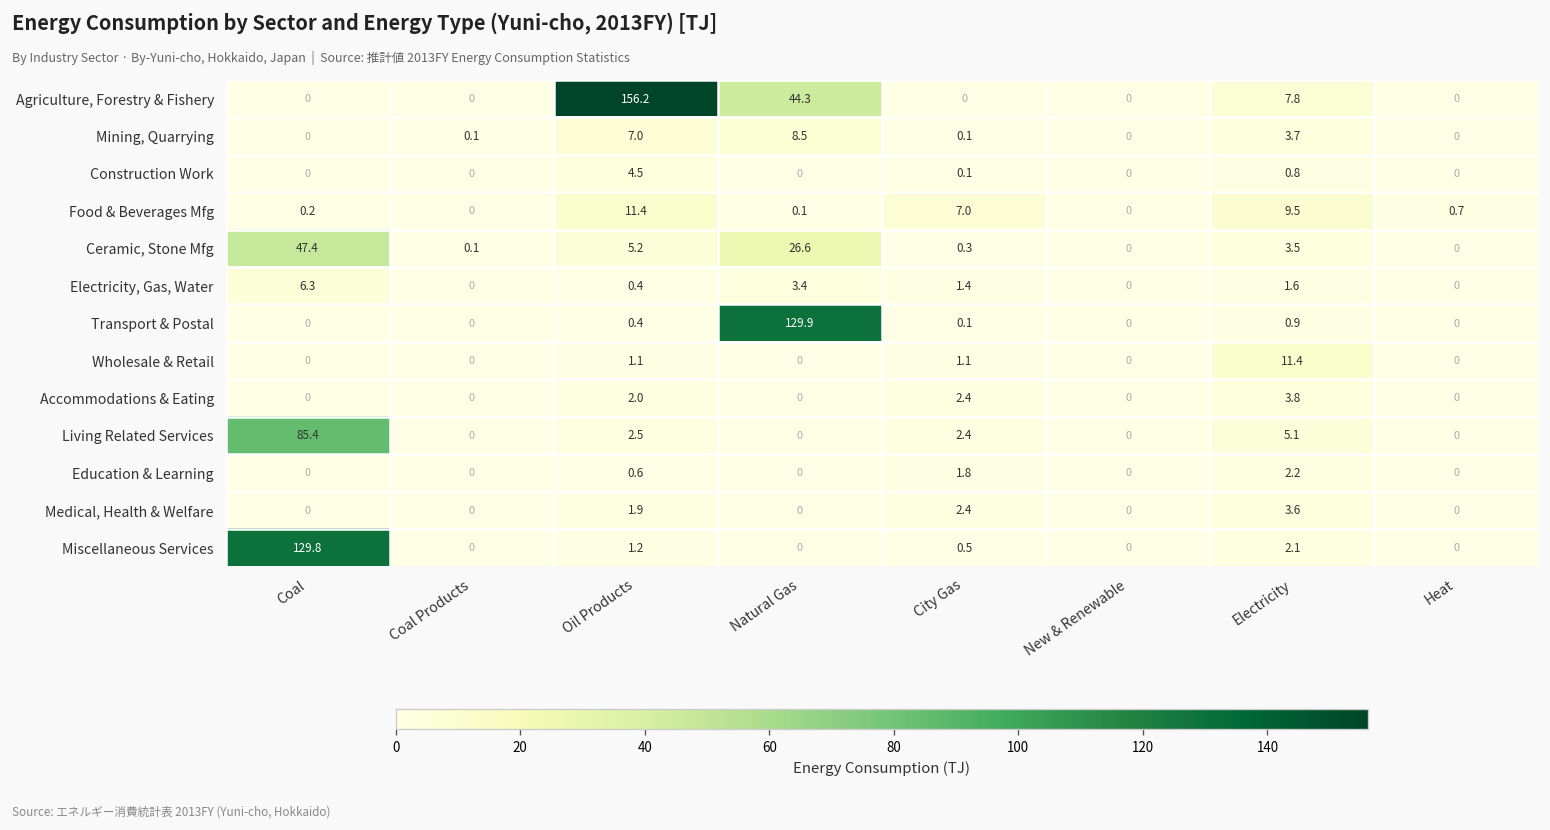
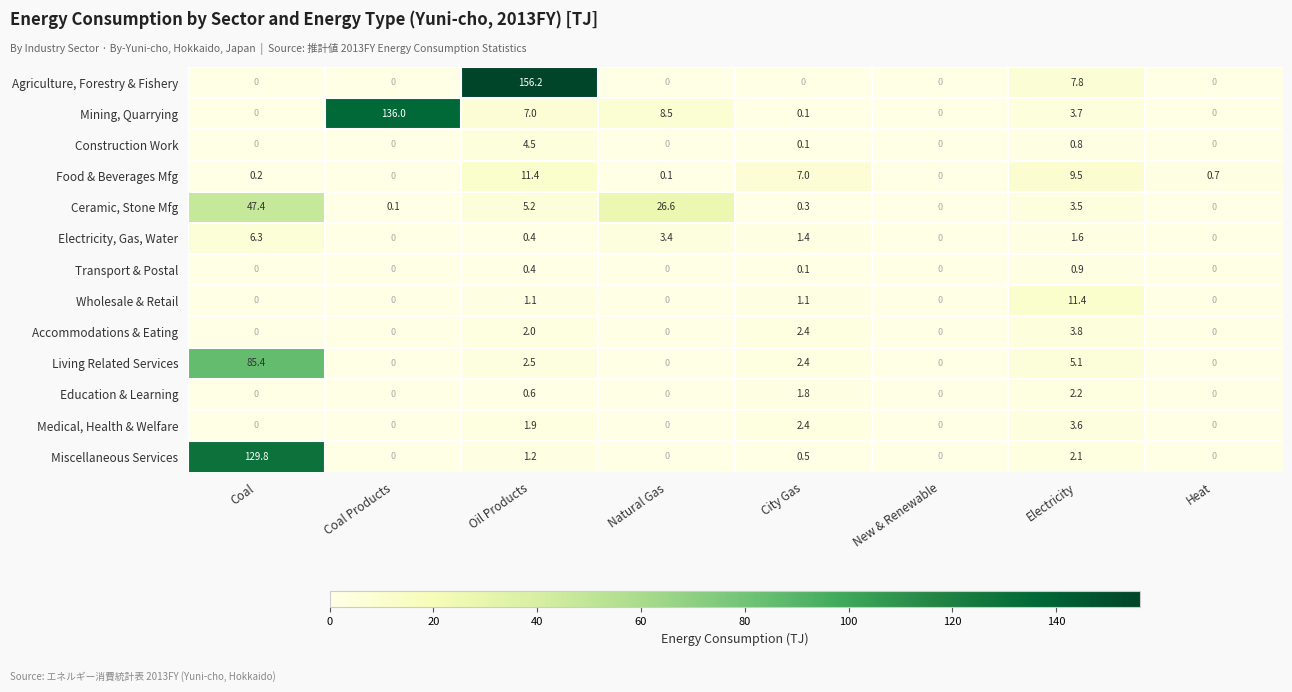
  {
    "Agriculture, Forestry & Fishery": {
      "Coal": 0,
      "Coal Products": 0,
      "Oil Products": 156.2,
-     "Natural Gas": 44.3,
+     "Natural Gas": 0,
      "City Gas": 0,
      "New & Renewable": 0,
      "Electricity": 7.8,
      "Heat": 0
    },
    "Mining, Quarrying": {
      "Coal": 0,
-     "Coal Products": 0.1,
+     "Coal Products": 136.0,
      "Oil Products": 7.0,
      "Natural Gas": 8.5,
      "City Gas": 0.1,
      "New & Renewable": 0,
      "Electricity": 3.7,
      "Heat": 0
    },
    "Construction Work": {
      "Coal": 0,
      "Coal Products": 0,
      "Oil Products": 4.5,
      "Natural Gas": 0,
      "City Gas": 0.1,
      "New & Renewable": 0,
      "Electricity": 0.8,
      "Heat": 0
    },
    "Food & Beverages Mfg": {
      "Coal": 0.2,
      "Coal Products": 0,
      "Oil Products": 11.4,
      "Natural Gas": 0.1,
      "City Gas": 7.0,
      "New & Renewable": 0,
      "Electricity": 9.5,
      "Heat": 0.7
    },
    "Ceramic, Stone Mfg": {
      "Coal": 47.4,
      "Coal Products": 0.1,
      "Oil Products": 5.2,
      "Natural Gas": 26.6,
      "City Gas": 0.3,
      "New & Renewable": 0,
      "Electricity": 3.5,
      "Heat": 0
    },
    "Electricity, Gas, Water": {
      "Coal": 6.3,
      "Coal Products": 0,
      "Oil Products": 0.4,
      "Natural Gas": 3.4,
      "City Gas": 1.4,
      "New & Renewable": 0,
      "Electricity": 1.6,
      "Heat": 0
    },
    "Transport & Postal": {
      "Coal": 0,
      "Coal Products": 0,
      "Oil Products": 0.4,
-     "Natural Gas": 129.9,
+     "Natural Gas": 0,
      "City Gas": 0.1,
      "New & Renewable": 0,
      "Electricity": 0.9,
      "Heat": 0
    },
    "Wholesale & Retail": {
      "Coal": 0,
      "Coal Products": 0,
      "Oil Products": 1.1,
      "Natural Gas": 0,
      "City Gas": 1.1,
      "New & Renewable": 0,
      "Electricity": 11.4,
      "Heat": 0
    },
    "Accommodations & Eating": {
      "Coal": 0,
      "Coal Products": 0,
      "Oil Products": 2.0,
      "Natural Gas": 0,
      "City Gas": 2.4,
      "New & Renewable": 0,
      "Electricity": 3.8,
      "Heat": 0
    },
    "Living Related Services": {
      "Coal": 85.4,
      "Coal Products": 0,
      "Oil Products": 2.5,
      "Natural Gas": 0,
      "City Gas": 2.4,
      "New & Renewable": 0,
      "Electricity": 5.1,
      "Heat": 0
    },
    "Education & Learning": {
      "Coal": 0,
      "Coal Products": 0,
      "Oil Products": 0.6,
      "Natural Gas": 0,
      "City Gas": 1.8,
      "New & Renewable": 0,
      "Electricity": 2.2,
      "Heat": 0
    },
    "Medical, Health & Welfare": {
      "Coal": 0,
      "Coal Products": 0,
      "Oil Products": 1.9,
      "Natural Gas": 0,
      "City Gas": 2.4,
      "New & Renewable": 0,
      "Electricity": 3.6,
      "Heat": 0
    },
    "Miscellaneous Services": {
      "Coal": 129.8,
      "Coal Products": 0,
      "Oil Products": 1.2,
      "Natural Gas": 0,
      "City Gas": 0.5,
      "New & Renewable": 0,
      "Electricity": 2.1,
      "Heat": 0
    }
  }
